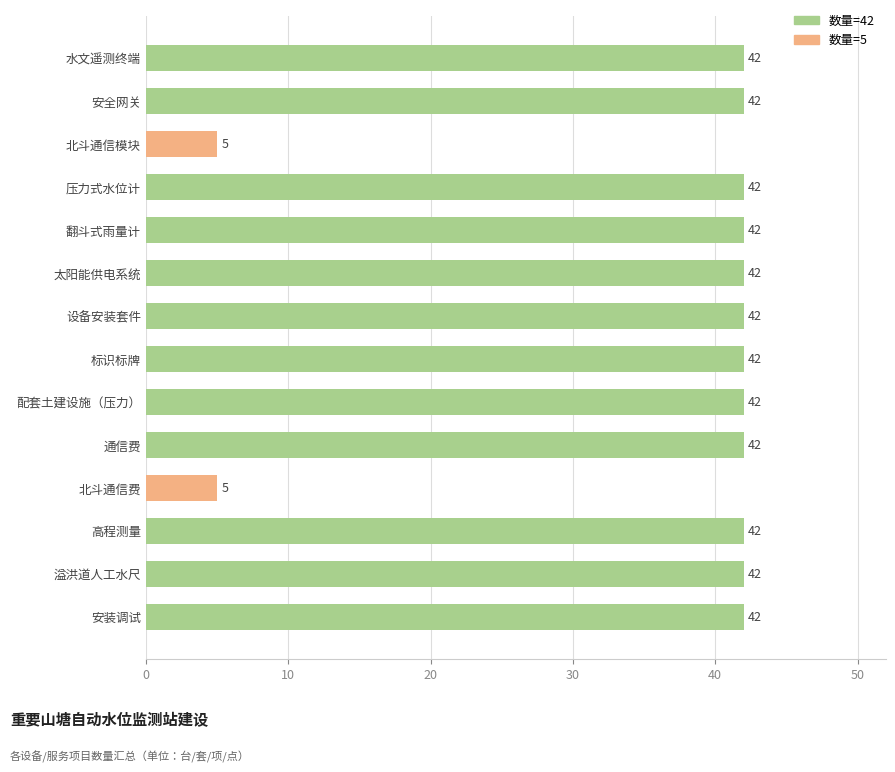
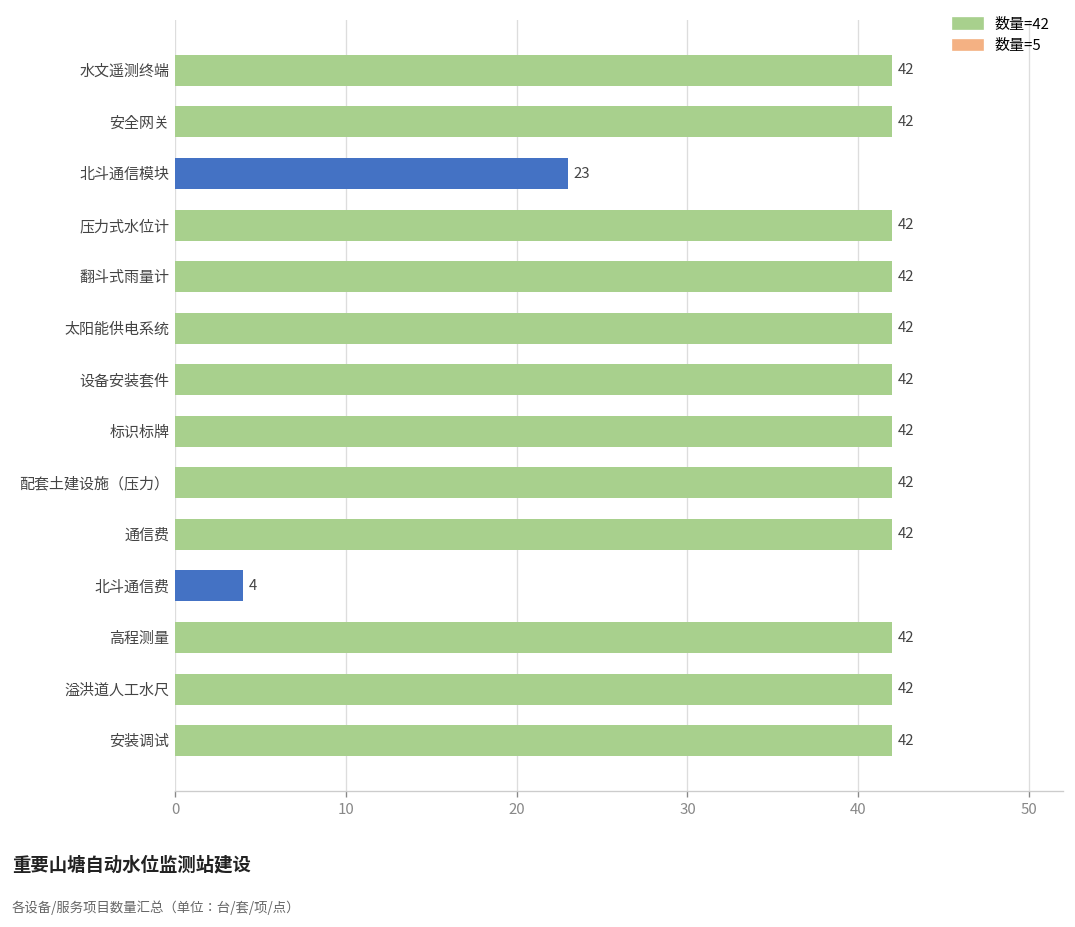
  {
    "水文遥测终端": 42,
    "安全网关": 42,
-   "北斗通信模块": 5,
+   "北斗通信模块": 23,
    "压力式水位计": 42,
    "翻斗式雨量计": 42,
    "太阳能供电系统": 42,
    "设备安装套件": 42,
    "标识标牌": 42,
    "配套土建设施（压力）": 42,
    "通信费": 42,
-   "北斗通信费": 5,
+   "北斗通信费": 4,
    "高程测量": 42,
    "溢洪道人工水尺": 42,
    "安装调试": 42
  }
